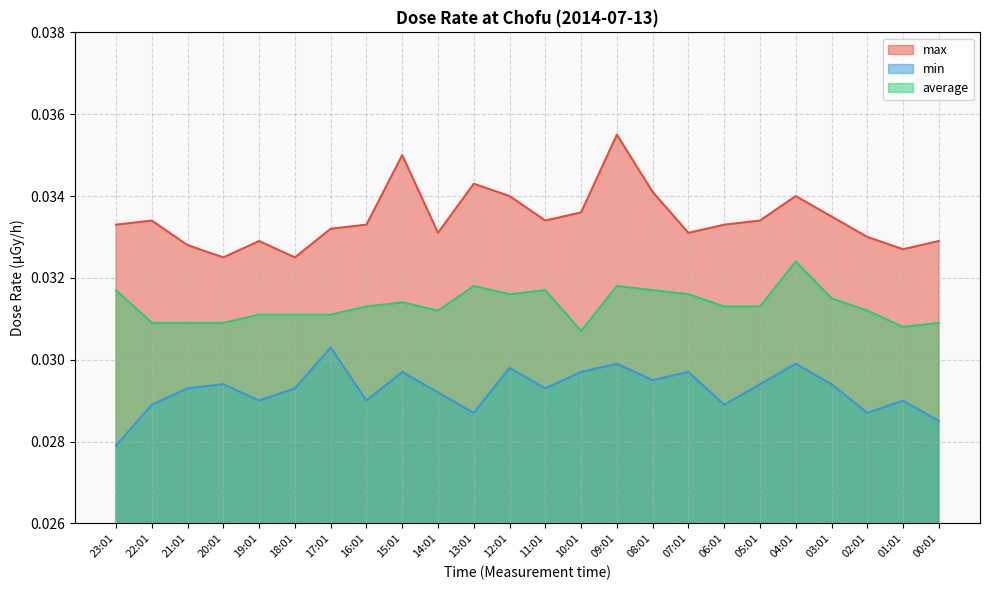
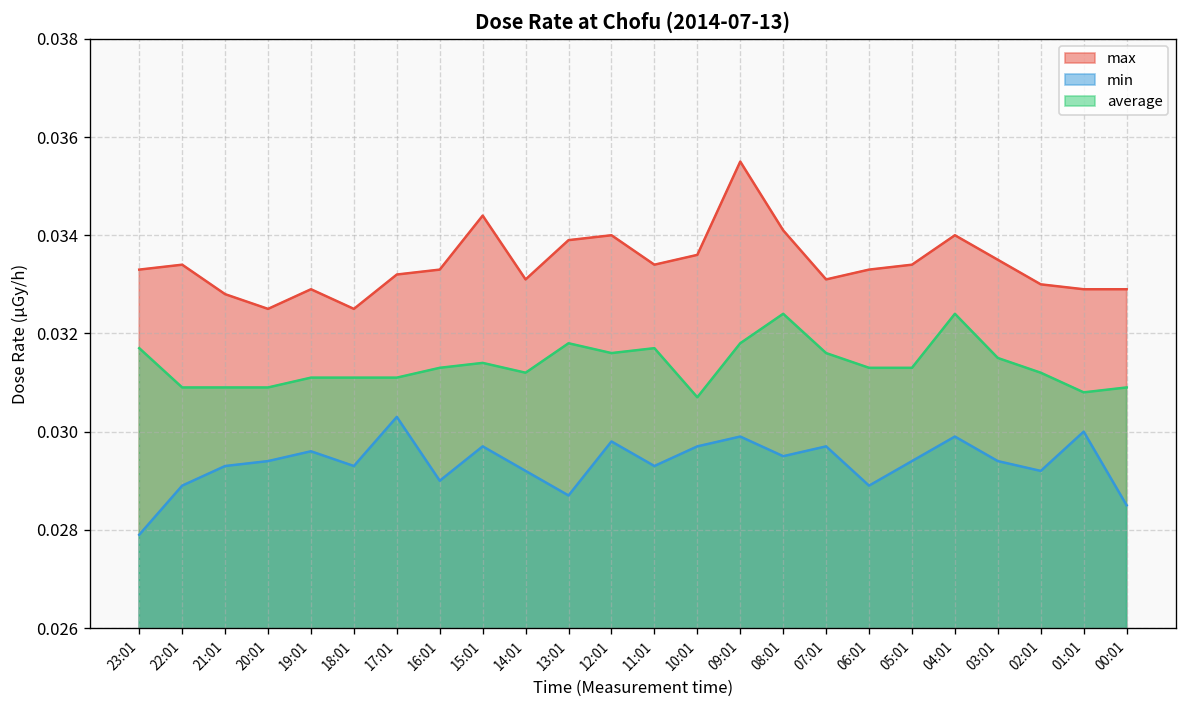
  {
    "max": {
      "23:01": 0.0333,
      "22:01": 0.0334,
      "21:01": 0.0328,
      "20:01": 0.0325,
      "19:01": 0.0329,
      "18:01": 0.0325,
      "17:01": 0.0332,
      "16:01": 0.0333,
-     "15:01": 0.0350,
+     "15:01": 0.0344,
      "14:01": 0.0331,
-     "13:01": 0.0343,
+     "13:01": 0.0339,
      "12:01": 0.0340,
      "11:01": 0.0334,
      "10:01": 0.0336,
      "09:01": 0.0355,
      "08:01": 0.0341,
      "07:01": 0.0331,
      "06:01": 0.0333,
      "05:01": 0.0334,
      "04:01": 0.0340,
      "03:01": 0.0335,
      "02:01": 0.0330,
-     "01:01": 0.0327,
+     "01:01": 0.0329,
      "00:01": 0.0329
    },
    "min": {
      "23:01": 0.0279,
      "22:01": 0.0289,
      "21:01": 0.0293,
      "20:01": 0.0294,
-     "19:01": 0.0290,
+     "19:01": 0.0296,
      "18:01": 0.0293,
      "17:01": 0.0303,
      "16:01": 0.0290,
      "15:01": 0.0297,
      "14:01": 0.0292,
      "13:01": 0.0287,
      "12:01": 0.0298,
      "11:01": 0.0293,
      "10:01": 0.0297,
      "09:01": 0.0299,
      "08:01": 0.0295,
      "07:01": 0.0297,
      "06:01": 0.0289,
      "05:01": 0.0294,
      "04:01": 0.0299,
      "03:01": 0.0294,
-     "02:01": 0.0287,
-     "01:01": 0.029,
+     "02:01": 0.0292,
+     "01:01": 0.030,
      "00:01": 0.0285
    },
    "average": {
      "23:01": 0.0317,
      "22:01": 0.0309,
      "21:01": 0.0309,
      "20:01": 0.0309,
      "19:01": 0.0311,
      "18:01": 0.0311,
      "17:01": 0.0311,
      "16:01": 0.0313,
      "15:01": 0.0314,
      "14:01": 0.0312,
      "13:01": 0.0318,
      "12:01": 0.0316,
      "11:01": 0.0317,
      "10:01": 0.0307,
      "09:01": 0.0318,
-     "08:01": 0.0317,
+     "08:01": 0.0324,
      "07:01": 0.0316,
      "06:01": 0.0313,
      "05:01": 0.0313,
      "04:01": 0.0324,
      "03:01": 0.0315,
      "02:01": 0.0312,
      "01:01": 0.0308,
      "00:01": 0.0309
    }
  }
